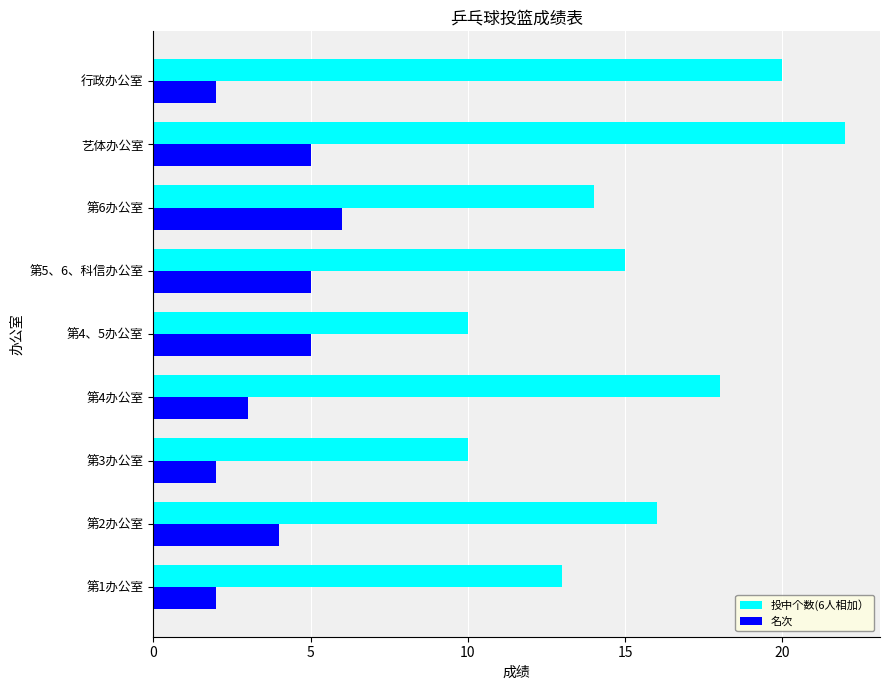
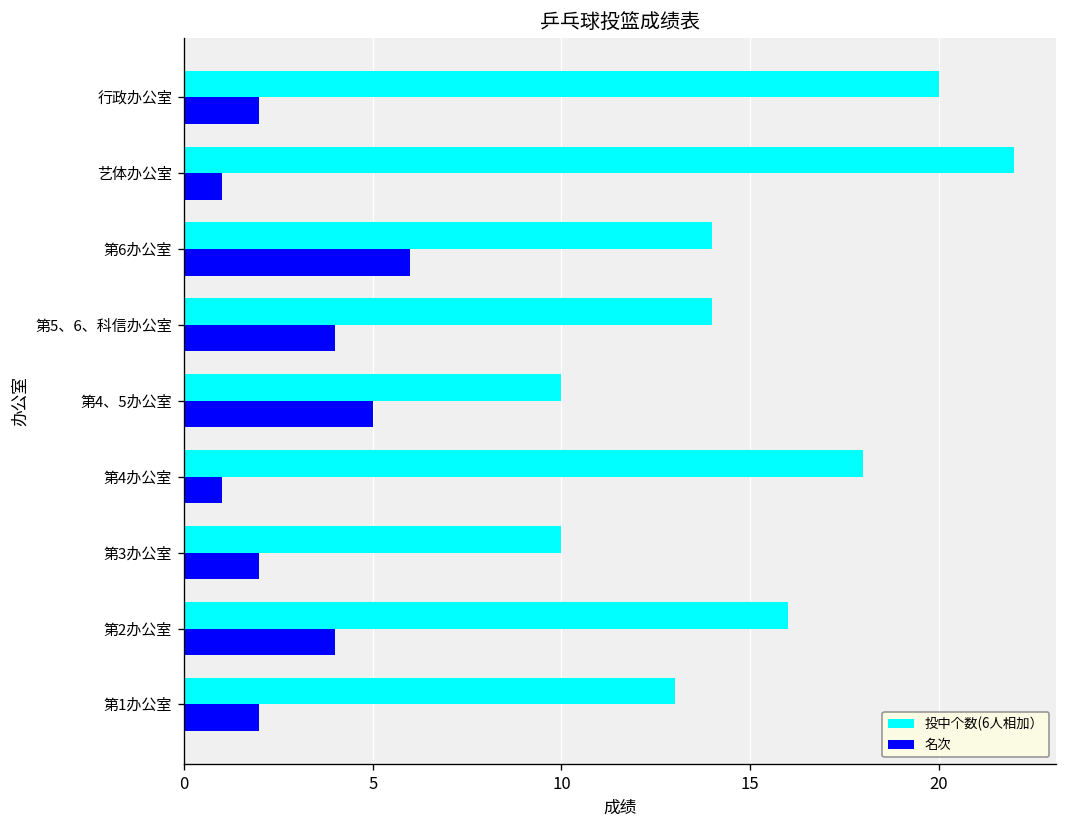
  {
    "投中个数(6人相加）": {
      "行政办公室": 20,
      "艺体办公室": 22,
      "第6办公室": 14,
-     "第5、6、科信办公室": 15,
+     "第5、6、科信办公室": 14,
      "第4、5办公室": 10,
      "第4办公室": 18,
      "第3办公室": 10,
      "第2办公室": 16,
      "第1办公室": 13
    },
    "名次": {
      "行政办公室": 2,
-     "艺体办公室": 5,
+     "艺体办公室": 1,
      "第6办公室": 6,
-     "第5、6、科信办公室": 5,
+     "第5、6、科信办公室": 4,
      "第4、5办公室": 5,
-     "第4办公室": 3,
+     "第4办公室": 1,
      "第3办公室": 2,
      "第2办公室": 4,
      "第1办公室": 2
    }
  }
